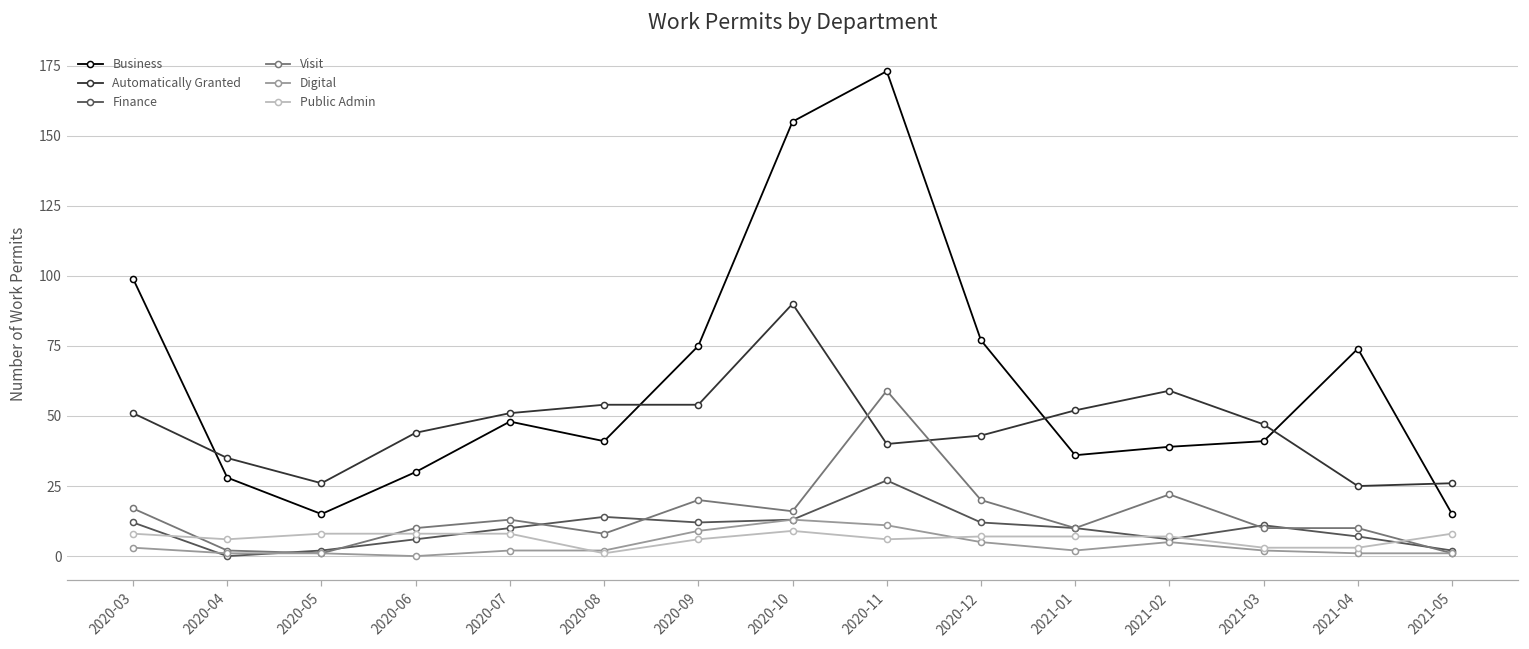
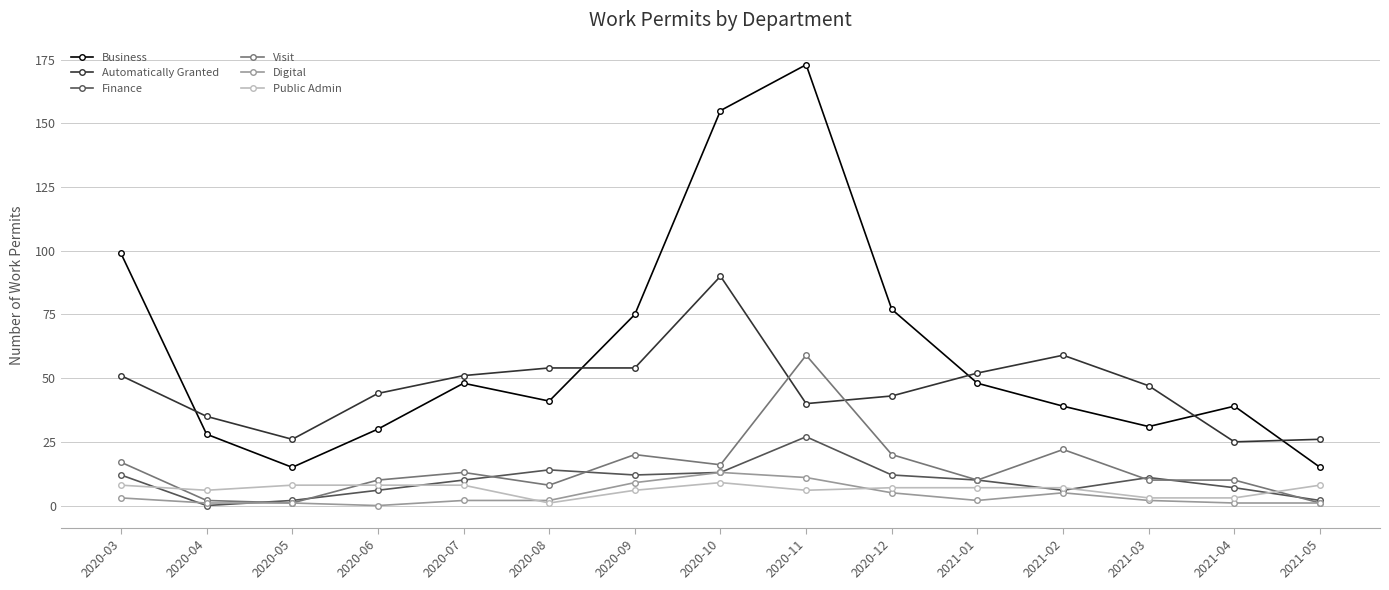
  {
    "Business": {
      "2020-03": 99,
      "2020-04": 28,
      "2020-05": 15,
      "2020-06": 30,
      "2020-07": 48,
      "2020-08": 41,
      "2020-09": 75,
      "2020-10": 155,
      "2020-11": 173,
      "2020-12": 77,
-     "2021-01": 36,
+     "2021-01": 48,
      "2021-02": 39,
-     "2021-03": 41,
-     "2021-04": 74,
+     "2021-03": 31,
+     "2021-04": 39,
      "2021-05": 15
    }
  }
